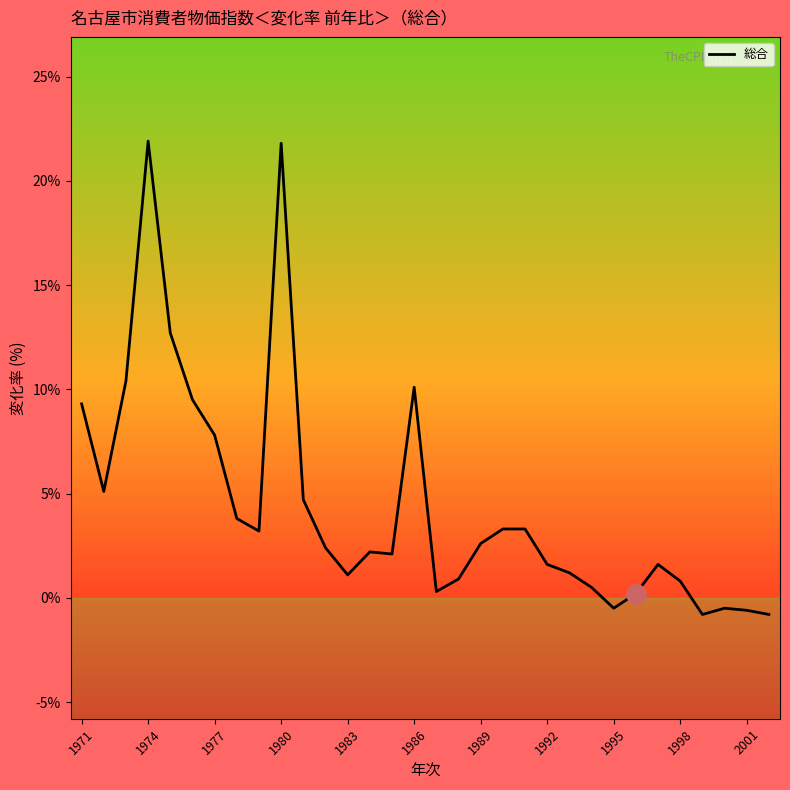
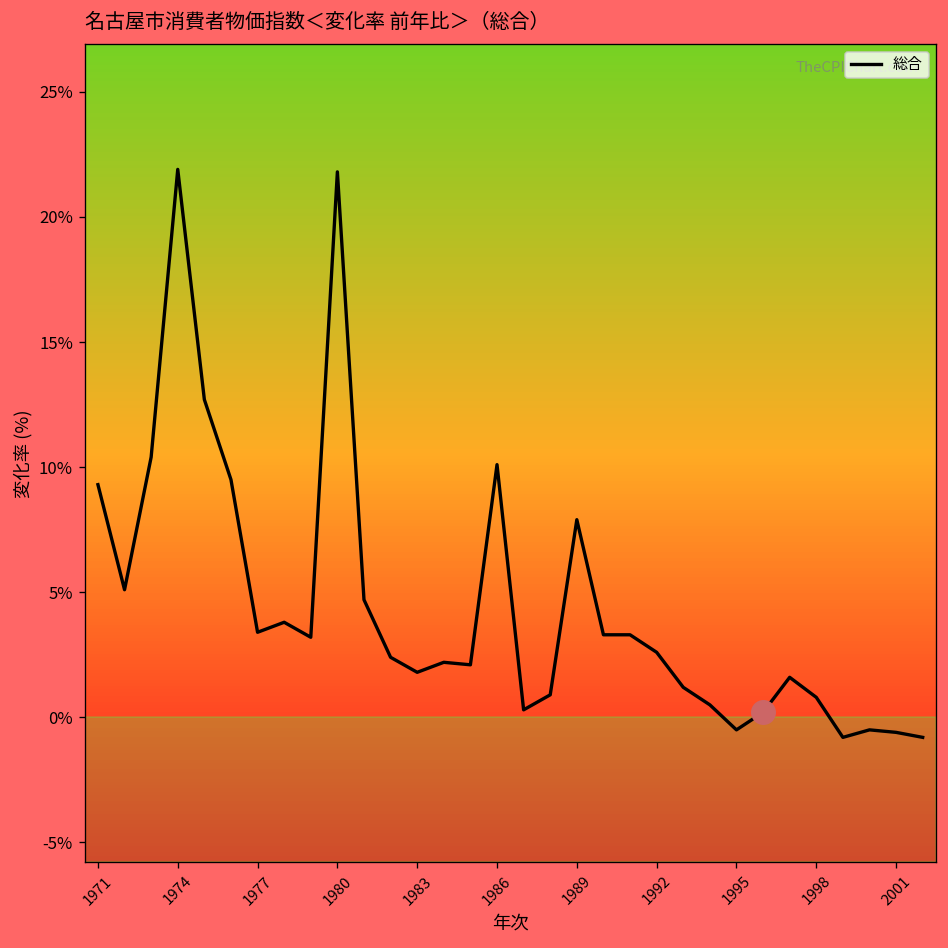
  {
    "総合": {
      "1971": "9.3%",
      "1974": "21.9%",
-     "1977": "7.8%",
+     "1977": "3.4%",
      "1980": "21.8%",
-     "1983": "1.1%",
+     "1983": "1.8%",
      "1986": "10.1%",
-     "1989": "2.6%",
-     "1992": "1.6%",
+     "1989": "7.9%",
+     "1992": "2.6%",
      "1995": "-0.5%",
      "1998": "0.8%",
      "2001": "-0.6%"
    }
  }
